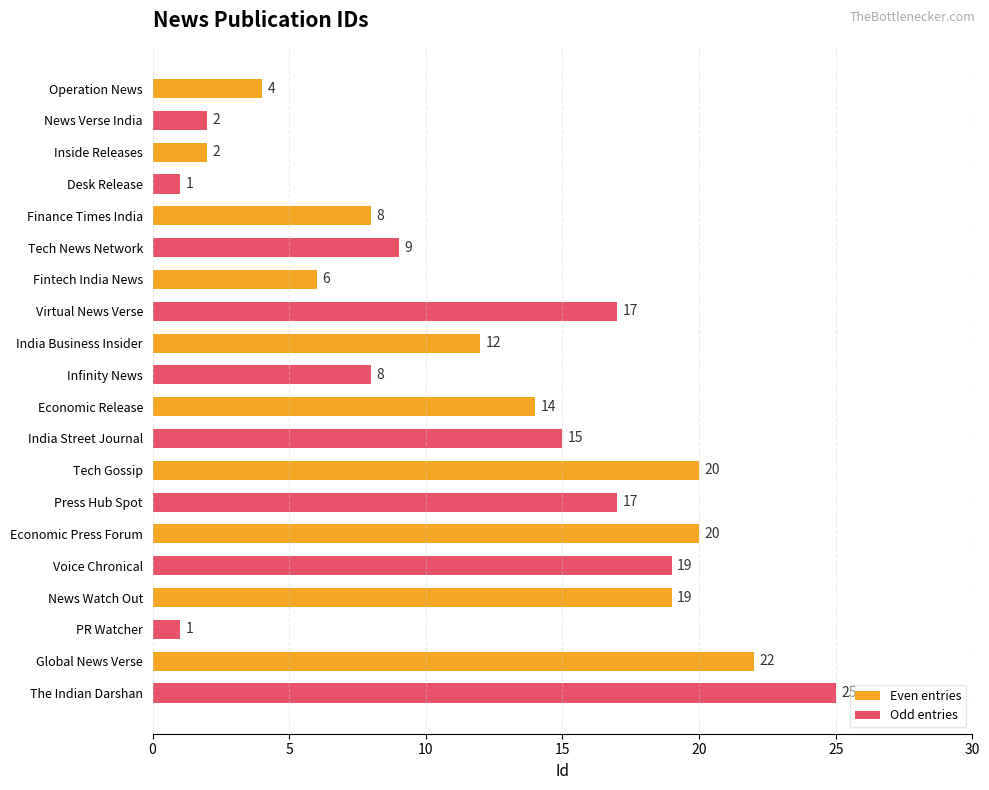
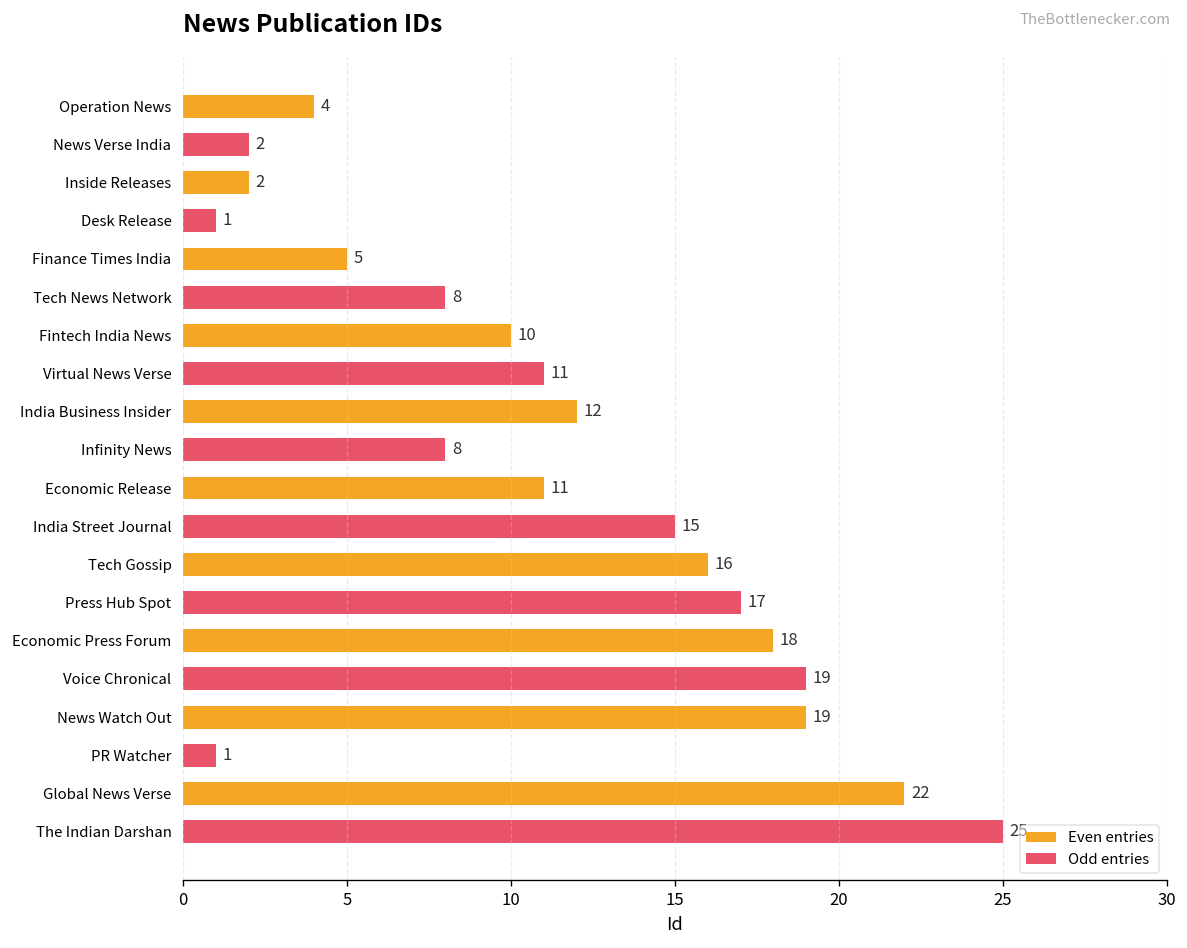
  {
    "Even entries": {
      "Operation News": 4,
      "Inside Releases": 2,
-     "Finance Times India": 8,
-     "Fintech India News": 6,
+     "Finance Times India": 5,
+     "Fintech India News": 10,
      "India Business Insider": 12,
-     "Economic Release": 14,
-     "Tech Gossip": 20,
-     "Economic Press Forum": 20,
+     "Economic Release": 11,
+     "Tech Gossip": 16,
+     "Economic Press Forum": 18,
      "News Watch Out": 19,
      "Global News Verse": 22
    },
    "Odd entries": {
      "News Verse India": 2,
      "Desk Release": 1,
-     "Tech News Network": 9,
-     "Virtual News Verse": 17,
+     "Tech News Network": 8,
+     "Virtual News Verse": 11,
      "Infinity News": 8,
      "India Street Journal": 15,
      "Press Hub Spot": 17,
      "Voice Chronical": 19,
      "PR Watcher": 1
    }
  }
